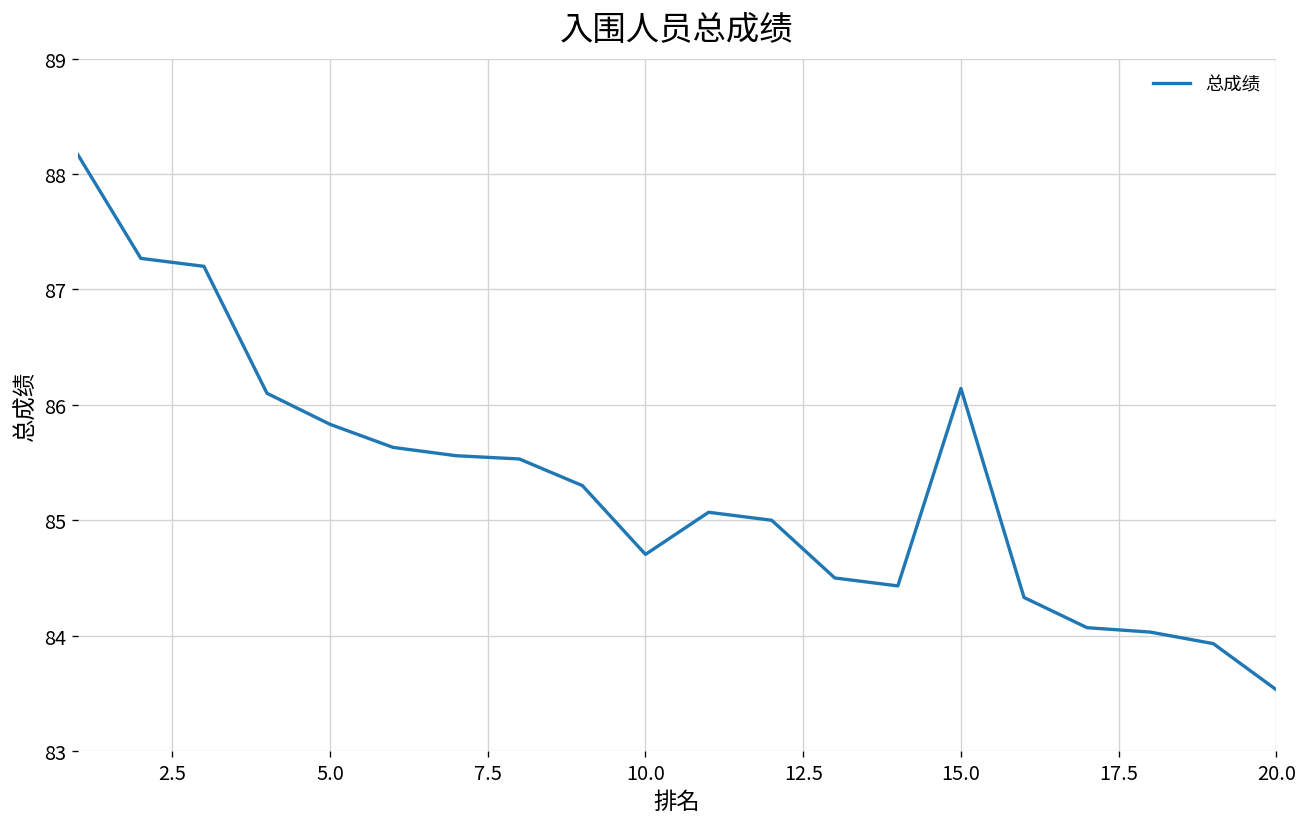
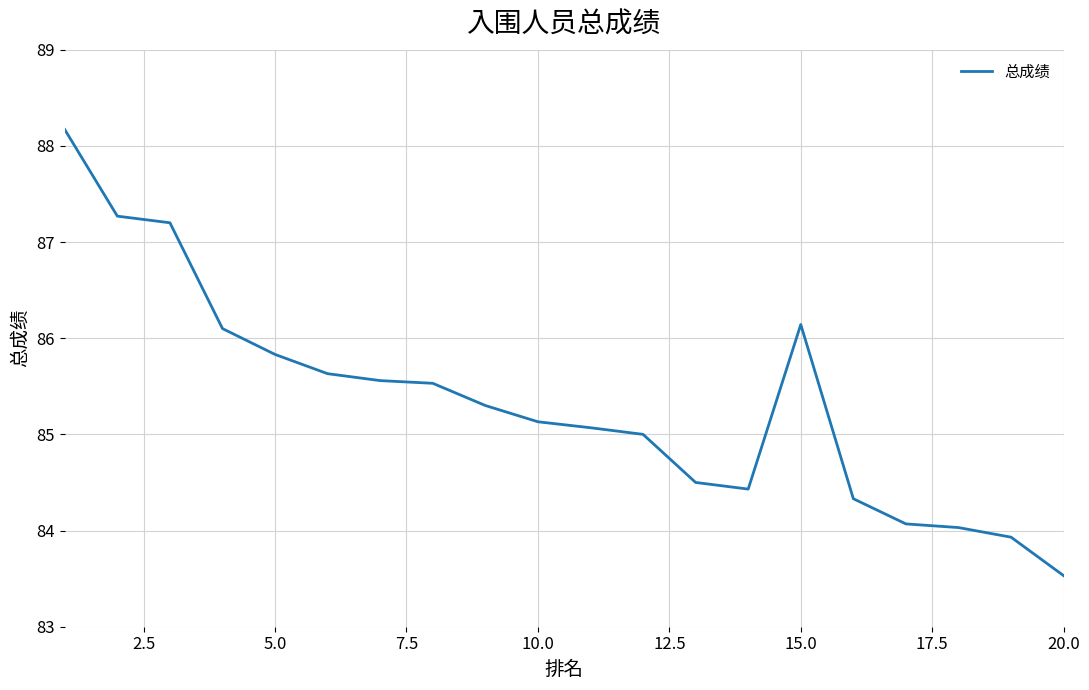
  {
    "5.0": 85.8,
-   "10.0": 84.7,
+   "10.0": 85.1,
    "15.0": 86.1,
    "20.0": 83.5
  }
